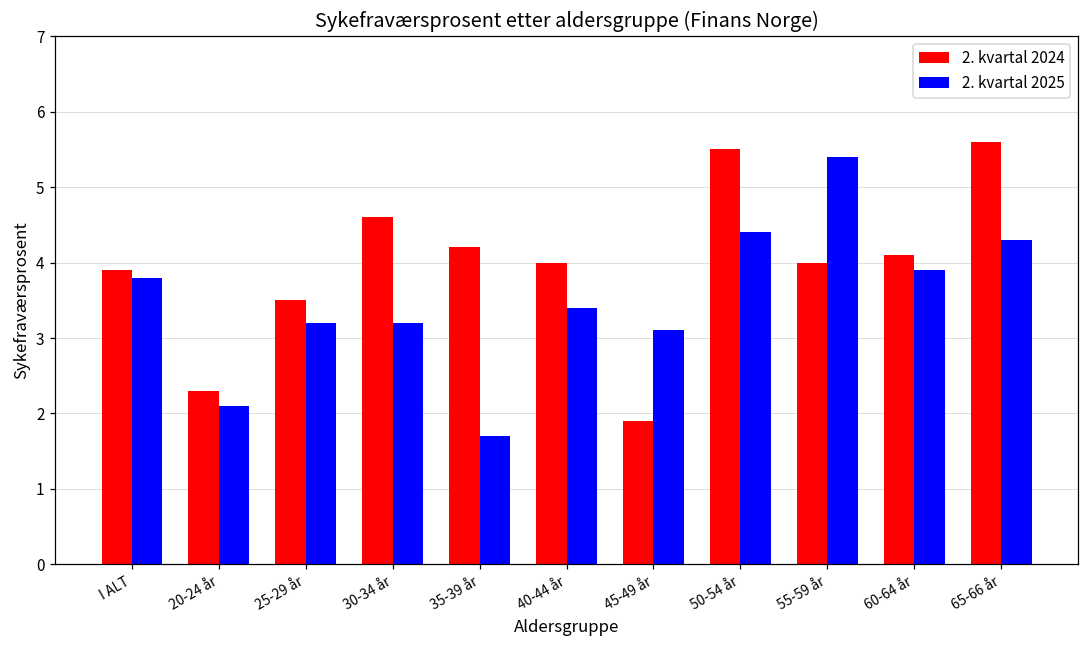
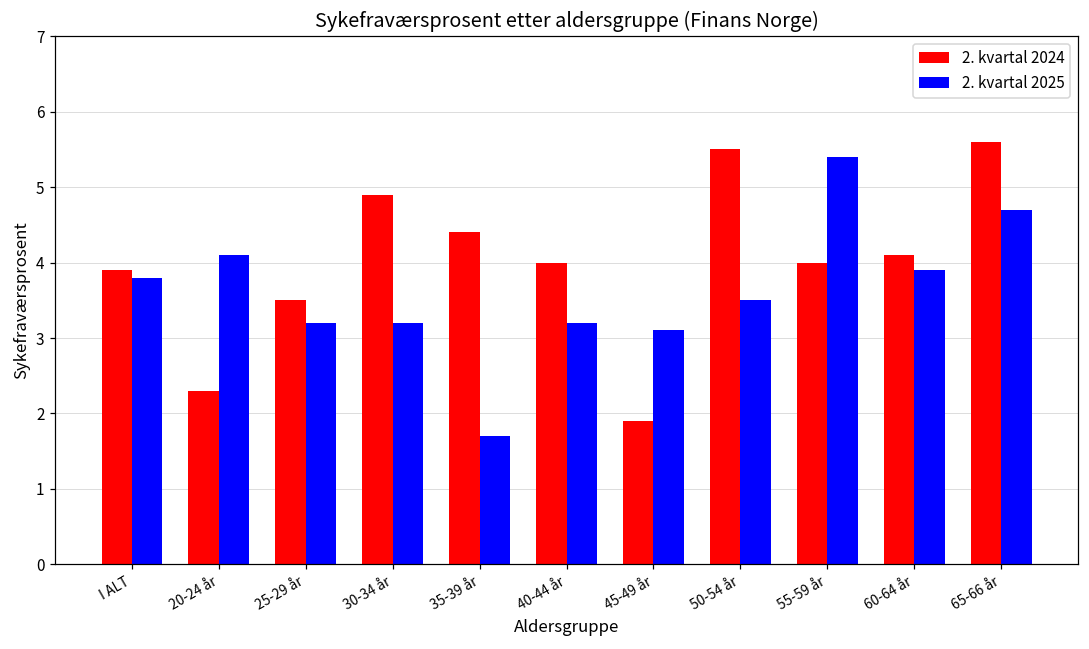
  {
    "2. kvartal 2024": {
      "I ALT": 3.9,
      "20-24 år": 2.3,
      "25-29 år": 3.5,
-     "30-34 år": 4.6,
-     "35-39 år": 4.2,
+     "30-34 år": 4.9,
+     "35-39 år": 4.4,
      "40-44 år": 4.0,
      "45-49 år": 1.9,
      "50-54 år": 5.5,
      "55-59 år": 4.0,
      "60-64 år": 4.1,
      "65-66 år": 5.6
    },
    "2. kvartal 2025": {
      "I ALT": 3.8,
-     "20-24 år": 2.1,
+     "20-24 år": 4.1,
      "25-29 år": 3.2,
      "30-34 år": 3.2,
      "35-39 år": 1.7,
-     "40-44 år": 3.4,
+     "40-44 år": 3.2,
      "45-49 år": 3.1,
-     "50-54 år": 4.4,
+     "50-54 år": 3.5,
      "55-59 år": 5.4,
      "60-64 år": 3.9,
-     "65-66 år": 4.3
+     "65-66 år": 4.7
    }
  }
